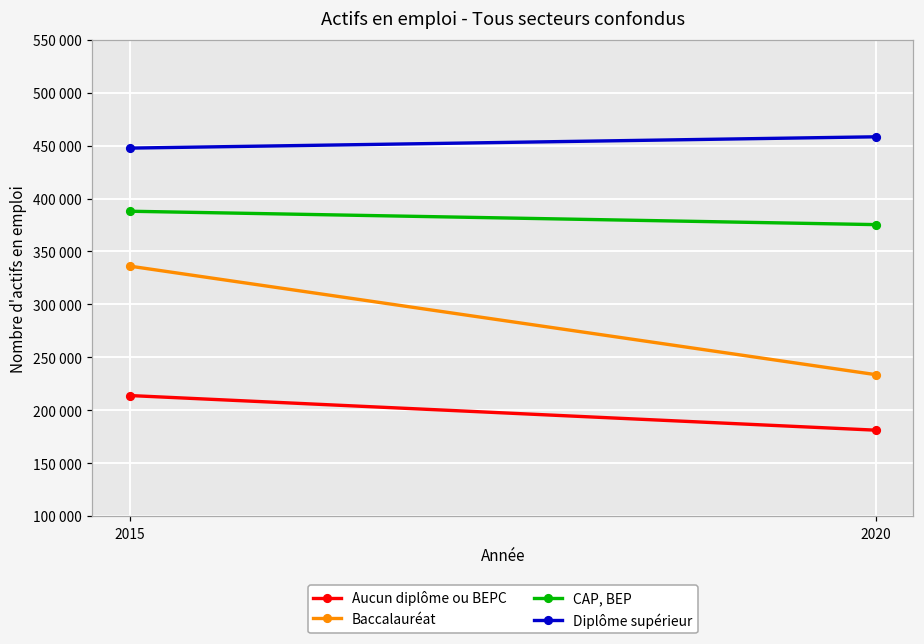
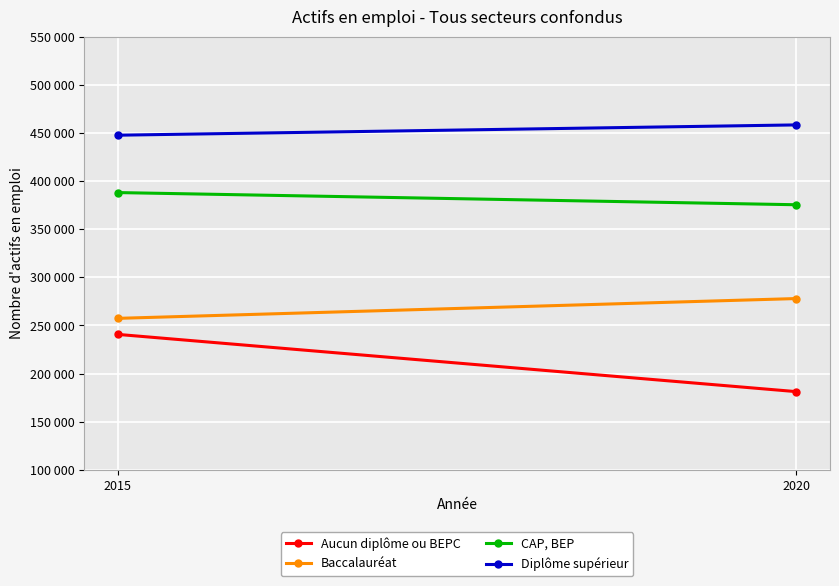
  {
    "Aucun diplôme ou BEPC": {
-     "2015": 210000,
+     "2015": 240000,
      "2020": 180000
    },
    "Baccalauréat": {
-     "2015": 340000,
-     "2020": 230000
+     "2015": 260000,
+     "2020": 280000
    },
    "CAP, BEP": {
      "2015": 390000,
      "2020": 380000
    },
    "Diplôme supérieur": {
      "2015": 450000,
      "2020": 460000
    }
  }
